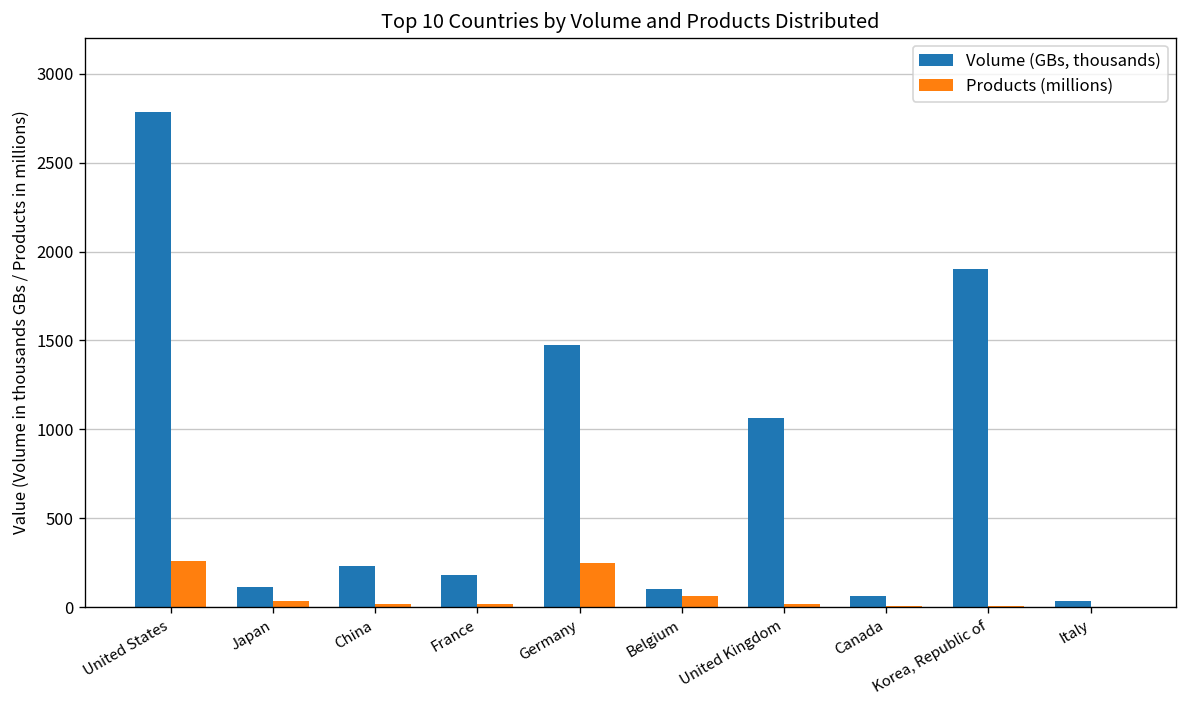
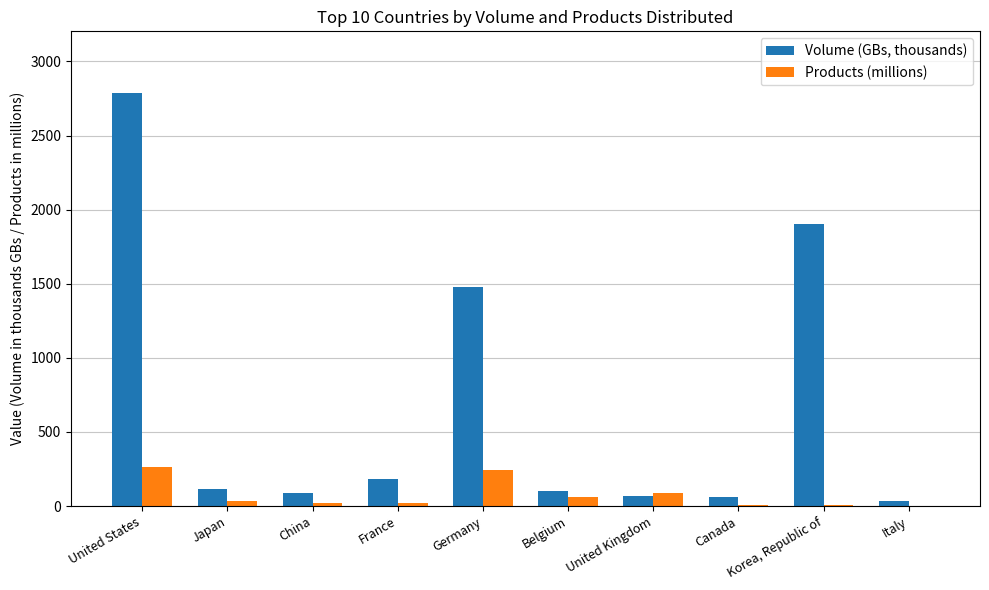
  {
    "Volume (GBs, thousands)": {
      "United States": 2790,
      "Japan": 110,
-     "China": 230,
+     "China": 90,
      "France": 180,
      "Germany": 1480,
      "Belgium": 100,
-     "United Kingdom": 1060,
+     "United Kingdom": 70,
      "Canada": 60,
      "Korea, Republic of": 1900,
      "Italy": 30
    },
    "Products (millions)": {
      "United States": 260,
      "Japan": 40,
      "China": 20,
      "France": 20,
      "Germany": 250,
      "Belgium": 60,
-     "United Kingdom": 20
+     "United Kingdom": 90
    }
  }
